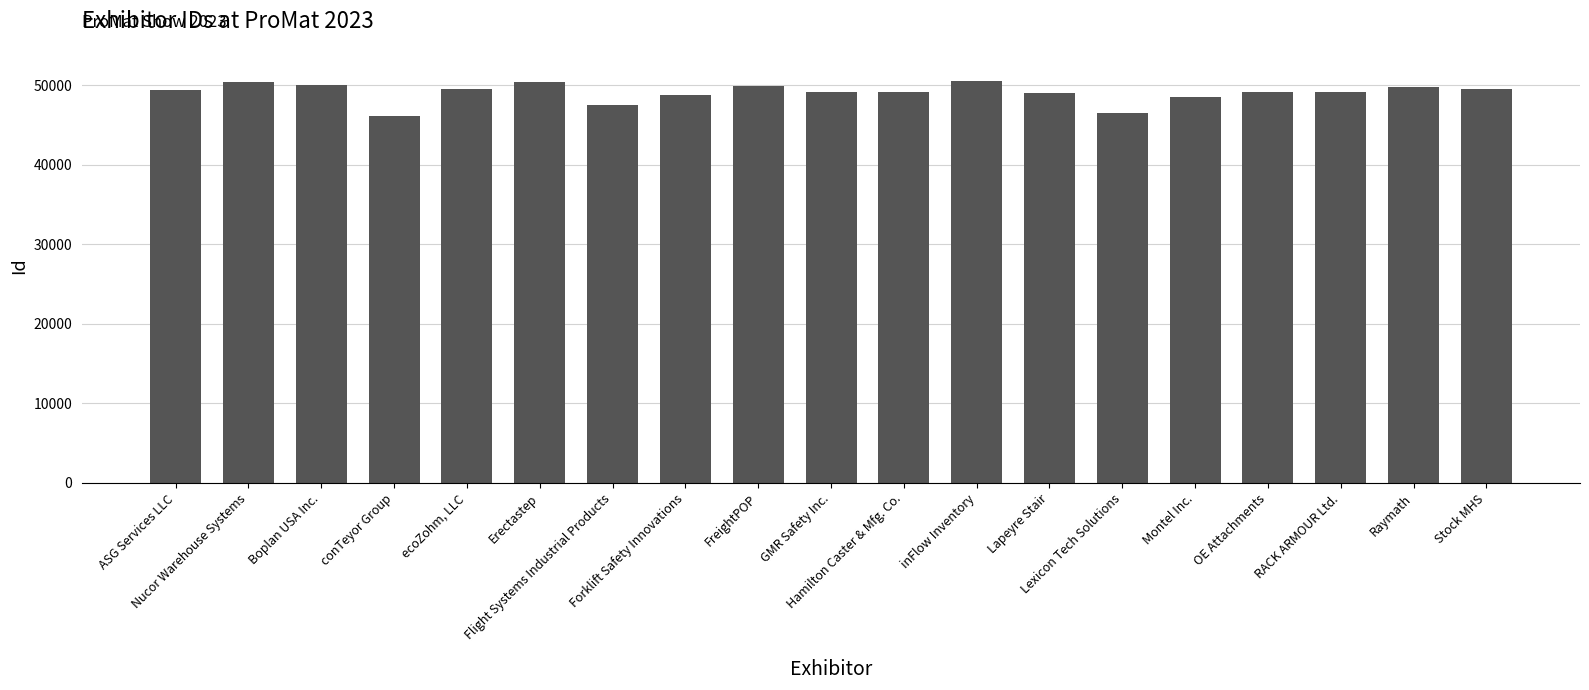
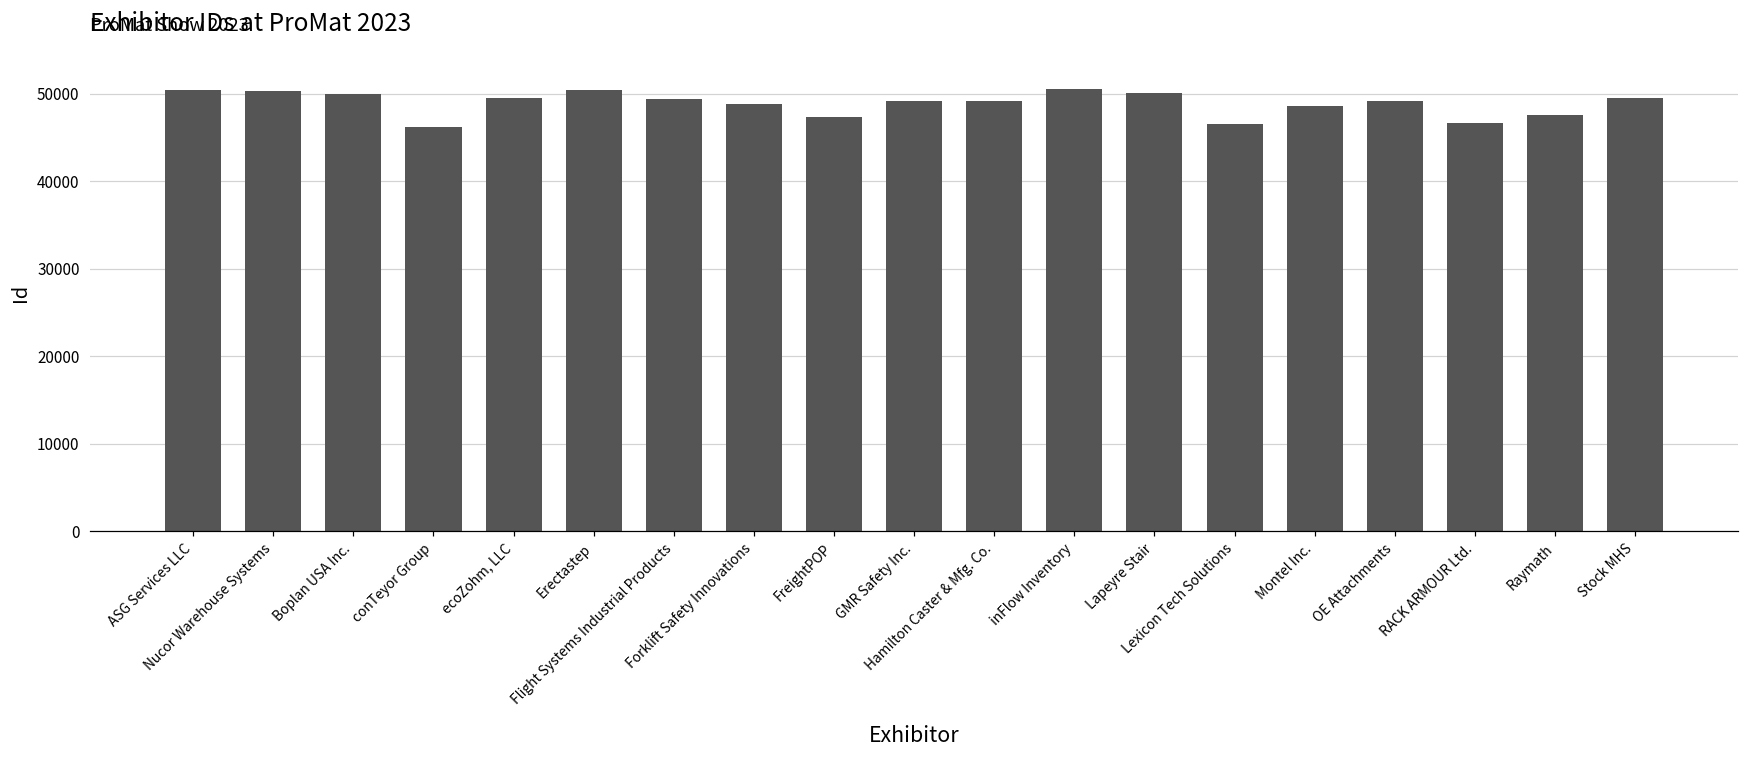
  {
-   "ASG Services LLC": 49000,
+   "ASG Services LLC": 50000,
    "Nucor Warehouse Systems": 50000,
    "Boplan USA Inc.": 50000,
    "conTeyor Group": 46000,
    "ecoZohm, LLC": 50000,
    "Erectastep": 50000,
-   "Flight Systems Industrial Products": 48000,
+   "Flight Systems Industrial Products": 49000,
    "Forklift Safety Innovations": 49000,
-   "FreightPOP": 50000,
+   "FreightPOP": 47000,
    "GMR Safety Inc.": 49000,
    "Hamilton Caster & Mfg. Co.": 49000,
    "inFlow Inventory": 51000,
-   "Lapeyre Stair": 49000,
+   "Lapeyre Stair": 50000,
    "Lexicon Tech Solutions": 46000,
    "Montel Inc.": 49000,
    "OE Attachments": 49000,
-   "RACK ARMOUR Ltd.": 49000,
-   "Raymath": 50000,
+   "RACK ARMOUR Ltd.": 47000,
+   "Raymath": 48000,
    "Stock MHS": 50000
  }
